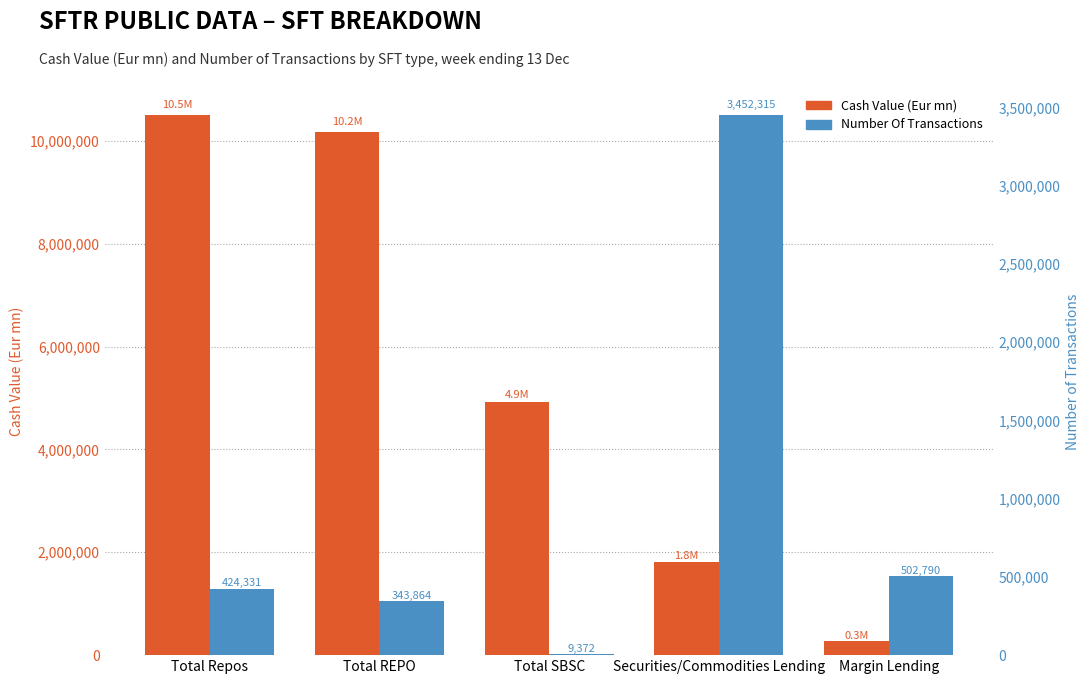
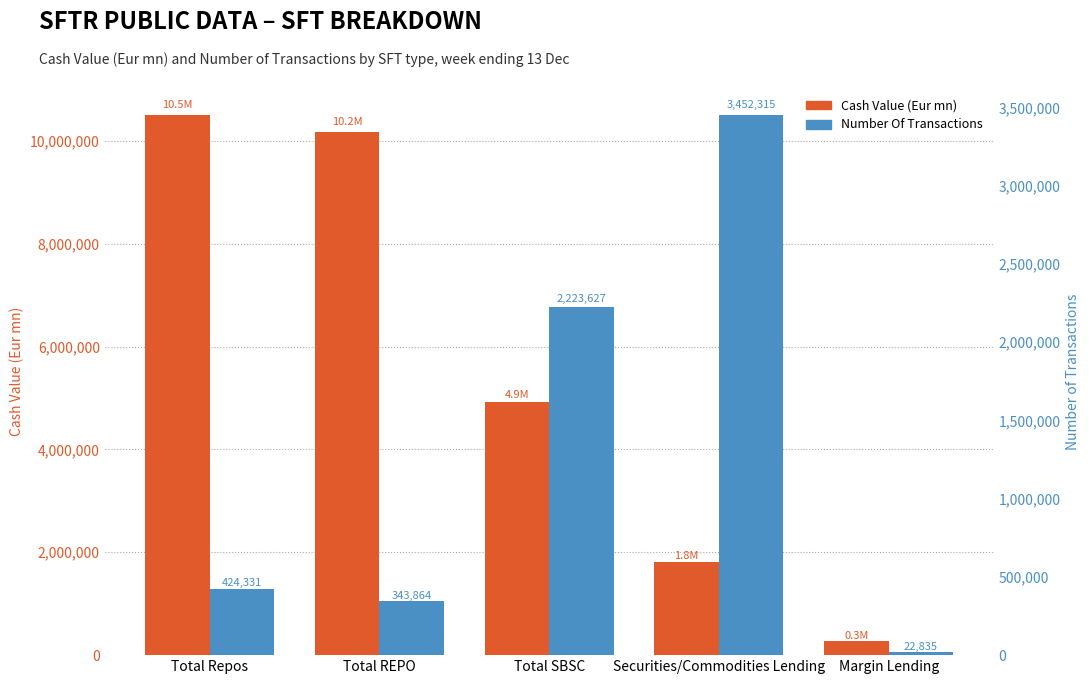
  {
    "Cash Value (Eur mn)": {
      "Total Repos": "10.5M",
      "Total REPO": "10.2M",
      "Total SBSC": "4.9M",
      "Securities/Commodities Lending": "1.8M",
      "Margin Lending": "0.3M"
    },
    "Number Of Transactions": {
      "Total Repos": "424,331",
      "Total REPO": "343,864",
-     "Total SBSC": "9,372",
+     "Total SBSC": "2,223,627",
      "Securities/Commodities Lending": "3,452,315",
-     "Margin Lending": "502,790"
+     "Margin Lending": "22,835"
    }
  }
